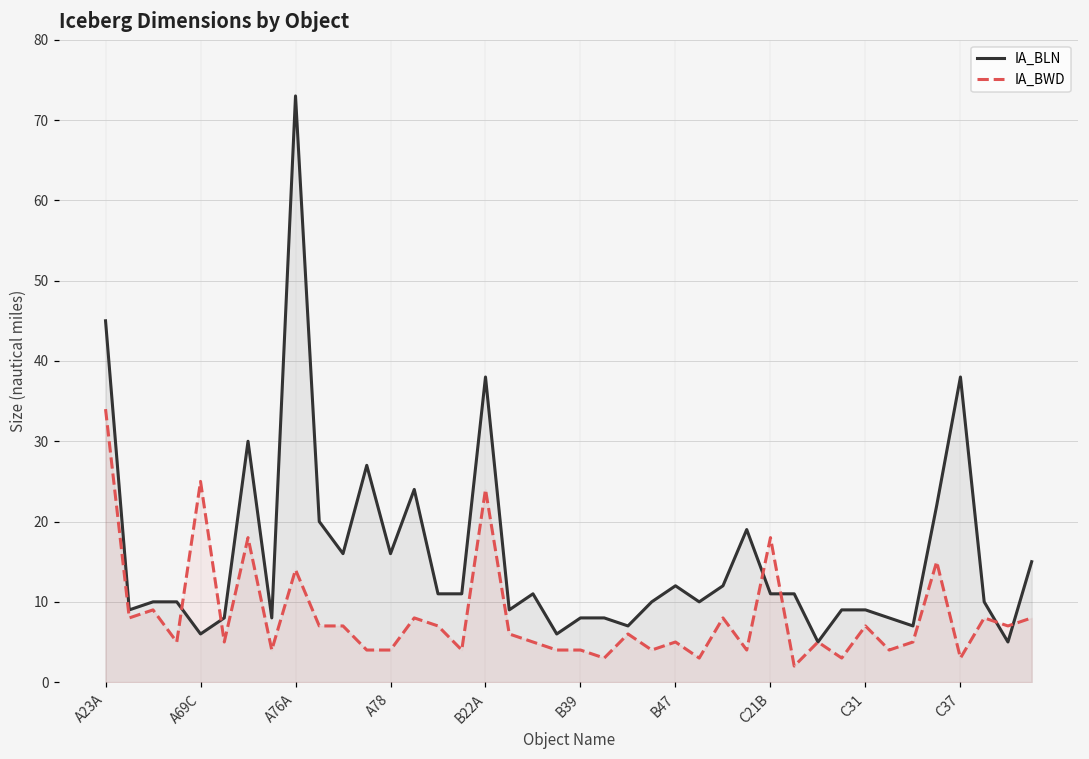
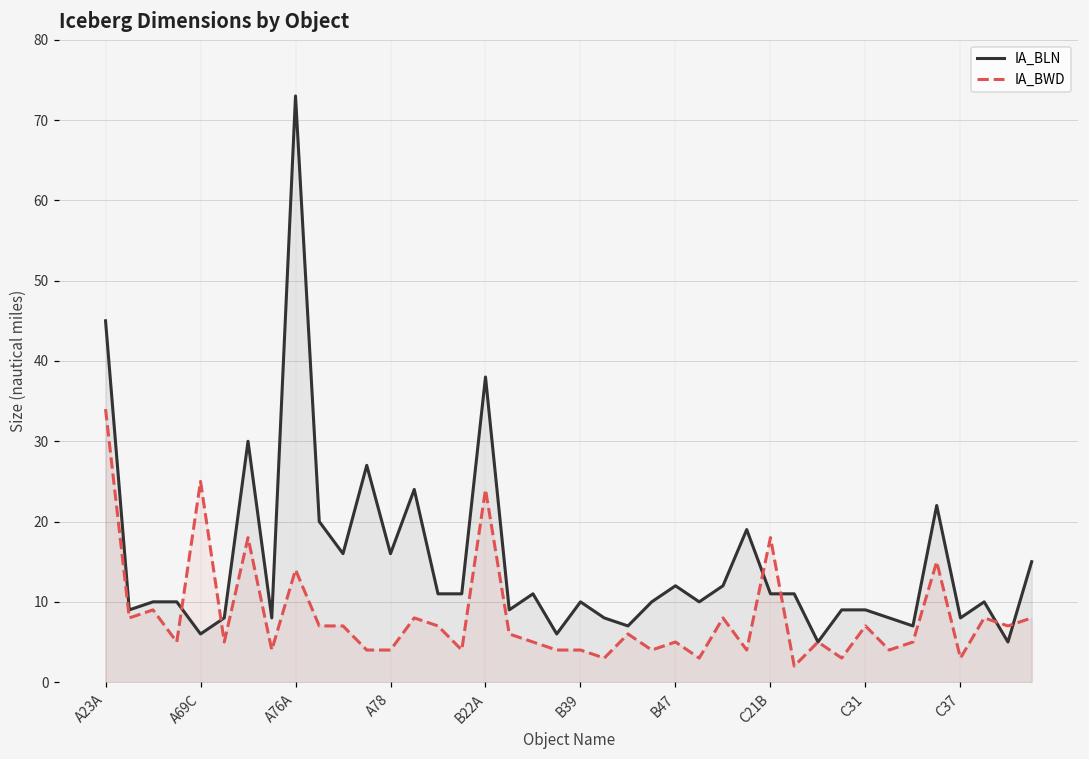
  {
    "IA_BLN": {
      "A23A": 45,
      "A69C": 6,
      "A76A": 73,
      "A78": 16,
      "B22A": 38,
-     "B39": 8,
+     "B39": 10,
      "B47": 12,
      "C21B": 11,
      "C31": 9,
-     "C37": 38
+     "C37": 8
    },
    "IA_BWD": {
      "A23A": 34,
      "A69C": 25,
      "A76A": 14,
      "A78": 4,
      "B22A": 24,
      "B39": 4,
      "B47": 5,
      "C21B": 18,
      "C31": 7,
      "C37": 3
    }
  }
